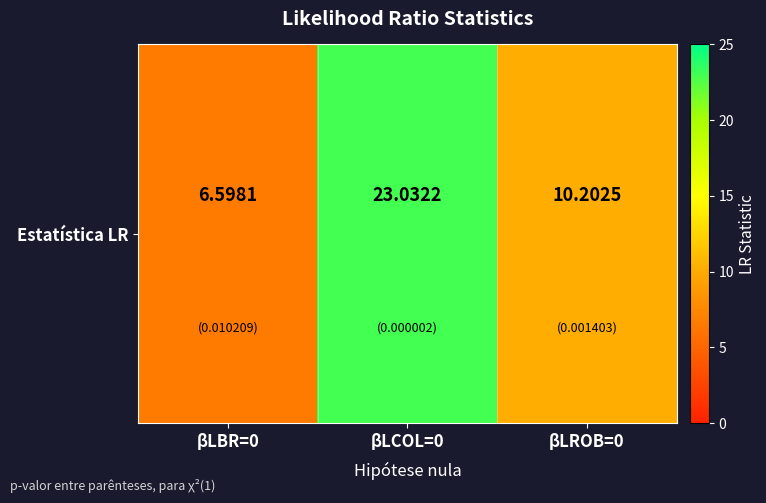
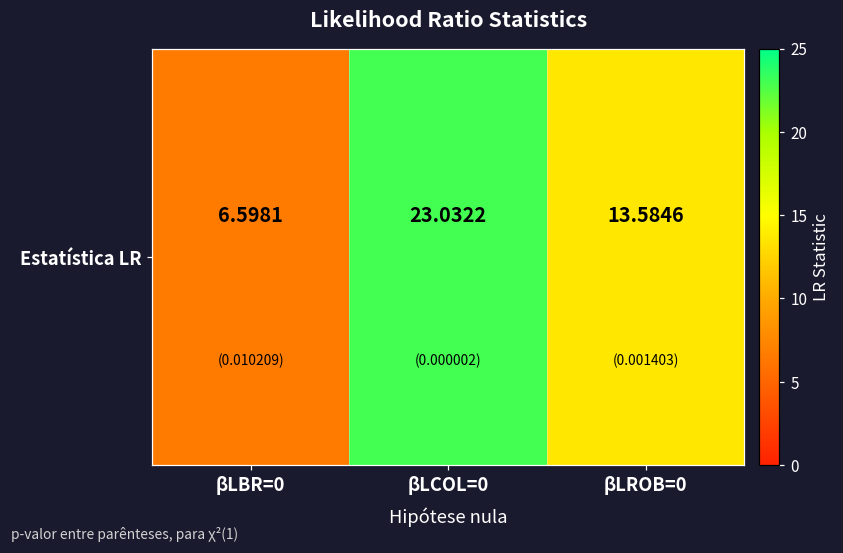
  {
    "Estatística LR": {
-     "βLROB=0": 10.2025
+     "βLROB=0": 13.5846
    }
  }
